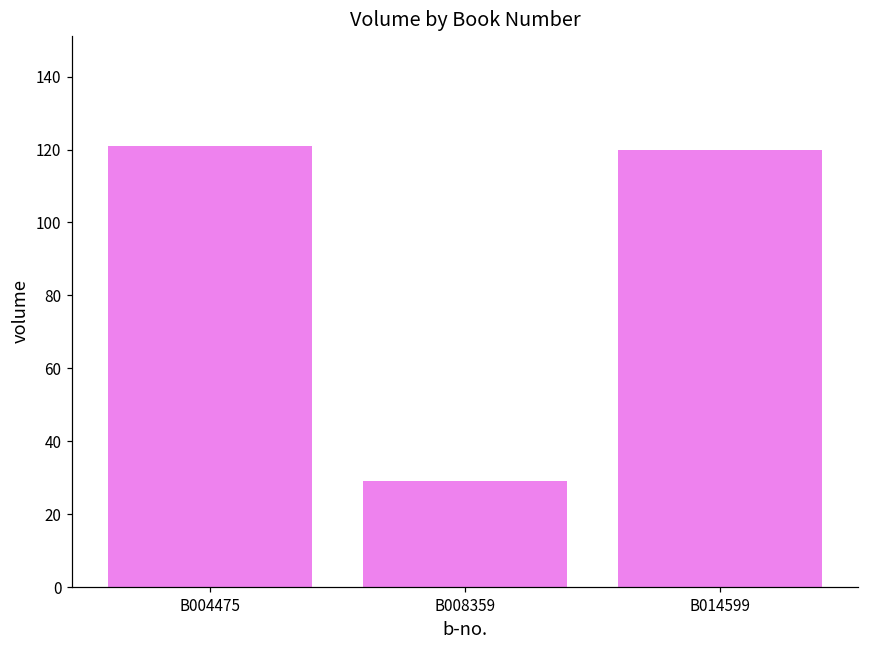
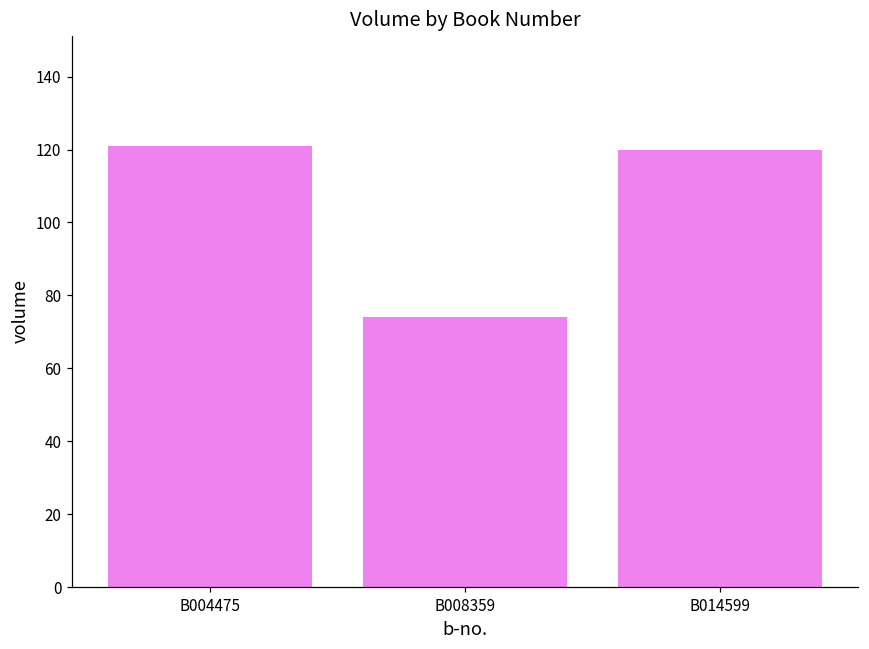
  {
    "B004475": 121,
-   "B008359": 29,
+   "B008359": 74,
    "B014599": 120
  }
